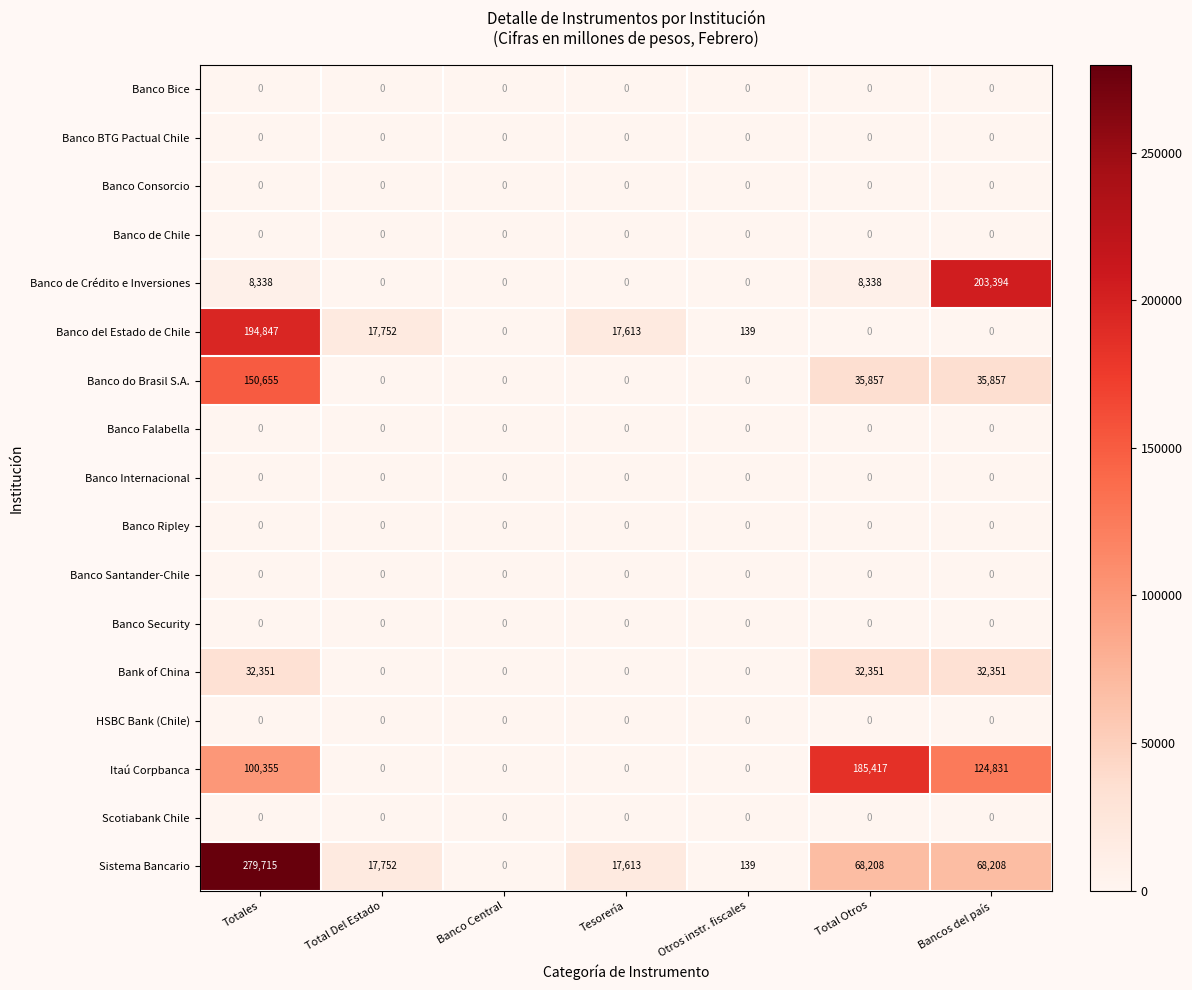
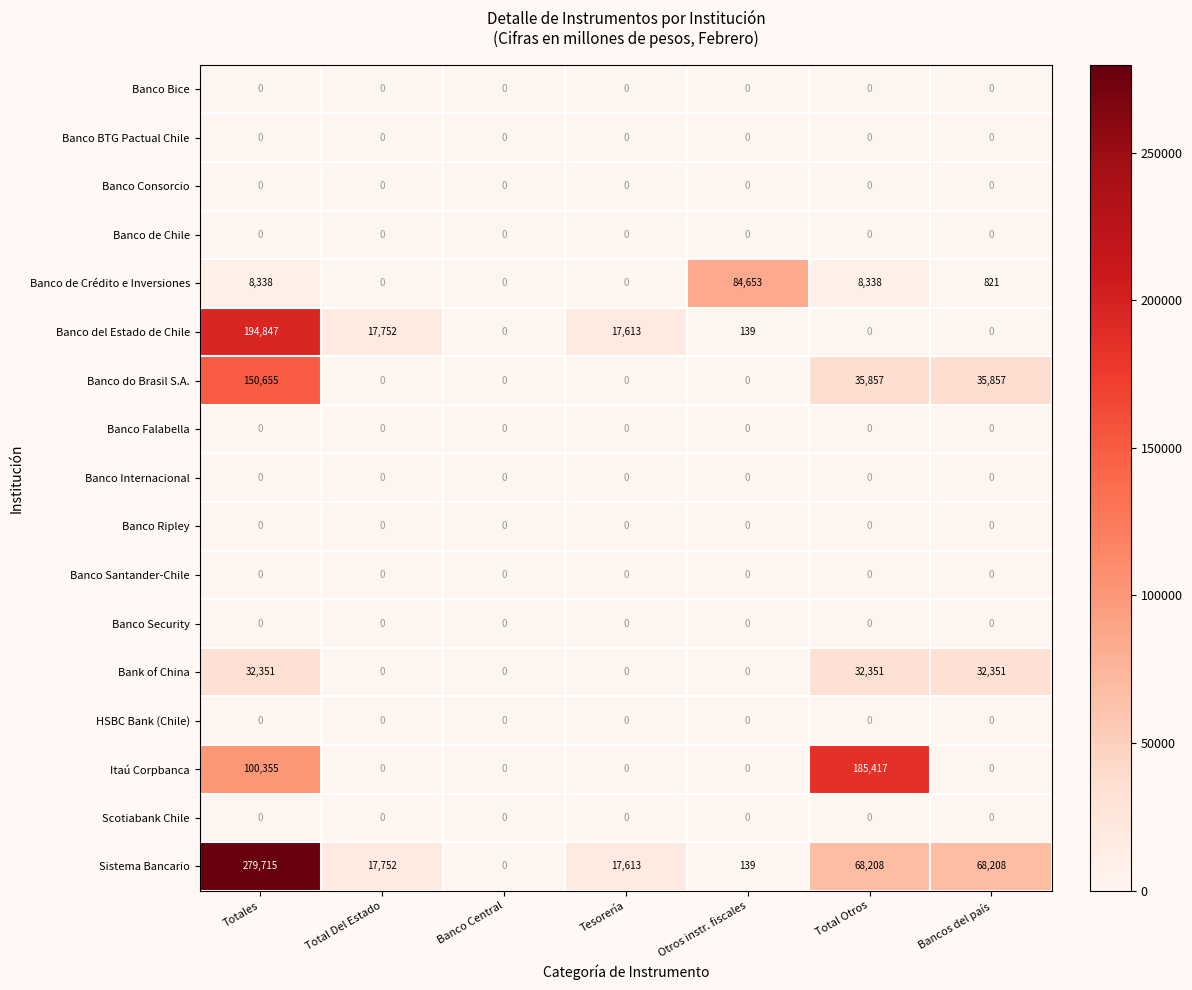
  {
    "Banco Bice": {
      "Totales": "0",
      "Total Del Estado": "0",
      "Banco Central": "0",
      "Tesorería": "0",
      "Otros instr. fiscales": "0",
      "Total Otros": "0",
      "Bancos del país": "0"
    },
    "Banco BTG Pactual Chile": {
      "Totales": "0",
      "Total Del Estado": "0",
      "Banco Central": "0",
      "Tesorería": "0",
      "Otros instr. fiscales": "0",
      "Total Otros": "0",
      "Bancos del país": "0"
    },
    "Banco Consorcio": {
      "Totales": "0",
      "Total Del Estado": "0",
      "Banco Central": "0",
      "Tesorería": "0",
      "Otros instr. fiscales": "0",
      "Total Otros": "0",
      "Bancos del país": "0"
    },
    "Banco de Chile": {
      "Totales": "0",
      "Total Del Estado": "0",
      "Banco Central": "0",
      "Tesorería": "0",
      "Otros instr. fiscales": "0",
      "Total Otros": "0",
      "Bancos del país": "0"
    },
    "Banco de Crédito e Inversiones": {
      "Totales": "8,338",
      "Total Del Estado": "0",
      "Banco Central": "0",
      "Tesorería": "0",
-     "Otros instr. fiscales": "0",
+     "Otros instr. fiscales": "84,653",
      "Total Otros": "8,338",
-     "Bancos del país": "203,394"
+     "Bancos del país": "821"
    },
    "Banco del Estado de Chile": {
      "Totales": "194,847",
      "Total Del Estado": "17,752",
      "Banco Central": "0",
      "Tesorería": "17,613",
      "Otros instr. fiscales": "139",
      "Total Otros": "0",
      "Bancos del país": "0"
    },
    "Banco do Brasil S.A.": {
      "Totales": "150,655",
      "Total Del Estado": "0",
      "Banco Central": "0",
      "Tesorería": "0",
      "Otros instr. fiscales": "0",
      "Total Otros": "35,857",
      "Bancos del país": "35,857"
    },
    "Banco Falabella": {
      "Totales": "0",
      "Total Del Estado": "0",
      "Banco Central": "0",
      "Tesorería": "0",
      "Otros instr. fiscales": "0",
      "Total Otros": "0",
      "Bancos del país": "0"
    },
    "Banco Internacional": {
      "Totales": "0",
      "Total Del Estado": "0",
      "Banco Central": "0",
      "Tesorería": "0",
      "Otros instr. fiscales": "0",
      "Total Otros": "0",
      "Bancos del país": "0"
    },
    "Banco Ripley": {
      "Totales": "0",
      "Total Del Estado": "0",
      "Banco Central": "0",
      "Tesorería": "0",
      "Otros instr. fiscales": "0",
      "Total Otros": "0",
      "Bancos del país": "0"
    },
    "Banco Santander-Chile": {
      "Totales": "0",
      "Total Del Estado": "0",
      "Banco Central": "0",
      "Tesorería": "0",
      "Otros instr. fiscales": "0",
      "Total Otros": "0",
      "Bancos del país": "0"
    },
    "Banco Security": {
      "Totales": "0",
      "Total Del Estado": "0",
      "Banco Central": "0",
      "Tesorería": "0",
      "Otros instr. fiscales": "0",
      "Total Otros": "0",
      "Bancos del país": "0"
    },
    "Bank of China": {
      "Totales": "32,351",
      "Total Del Estado": "0",
      "Banco Central": "0",
      "Tesorería": "0",
      "Otros instr. fiscales": "0",
      "Total Otros": "32,351",
      "Bancos del país": "32,351"
    },
    "HSBC Bank (Chile)": {
      "Totales": "0",
      "Total Del Estado": "0",
      "Banco Central": "0",
      "Tesorería": "0",
      "Otros instr. fiscales": "0",
      "Total Otros": "0",
      "Bancos del país": "0"
    },
    "Itaú Corpbanca": {
      "Totales": "100,355",
      "Total Del Estado": "0",
      "Banco Central": "0",
      "Tesorería": "0",
      "Otros instr. fiscales": "0",
      "Total Otros": "185,417",
-     "Bancos del país": "124,831"
+     "Bancos del país": "0"
    },
    "Scotiabank Chile": {
      "Totales": "0",
      "Total Del Estado": "0",
      "Banco Central": "0",
      "Tesorería": "0",
      "Otros instr. fiscales": "0",
      "Total Otros": "0",
      "Bancos del país": "0"
    },
    "Sistema Bancario": {
      "Totales": "279,715",
      "Total Del Estado": "17,752",
      "Banco Central": "0",
      "Tesorería": "17,613",
      "Otros instr. fiscales": "139",
      "Total Otros": "68,208",
      "Bancos del país": "68,208"
    }
  }
